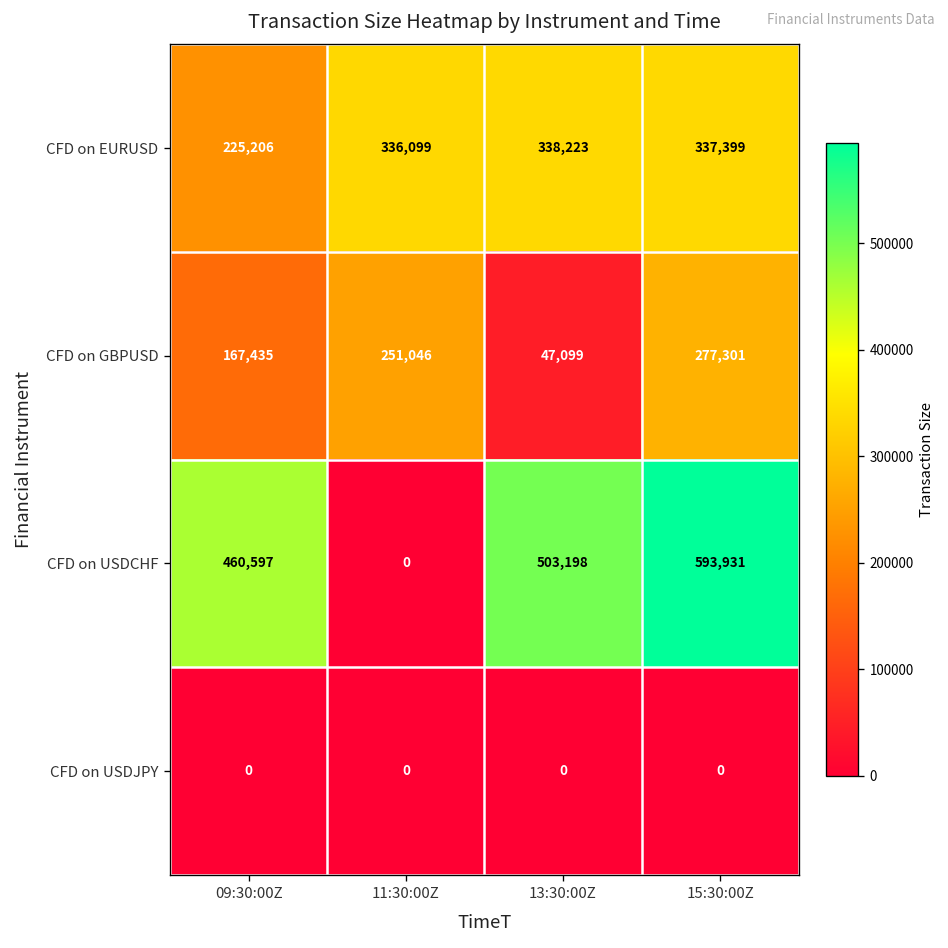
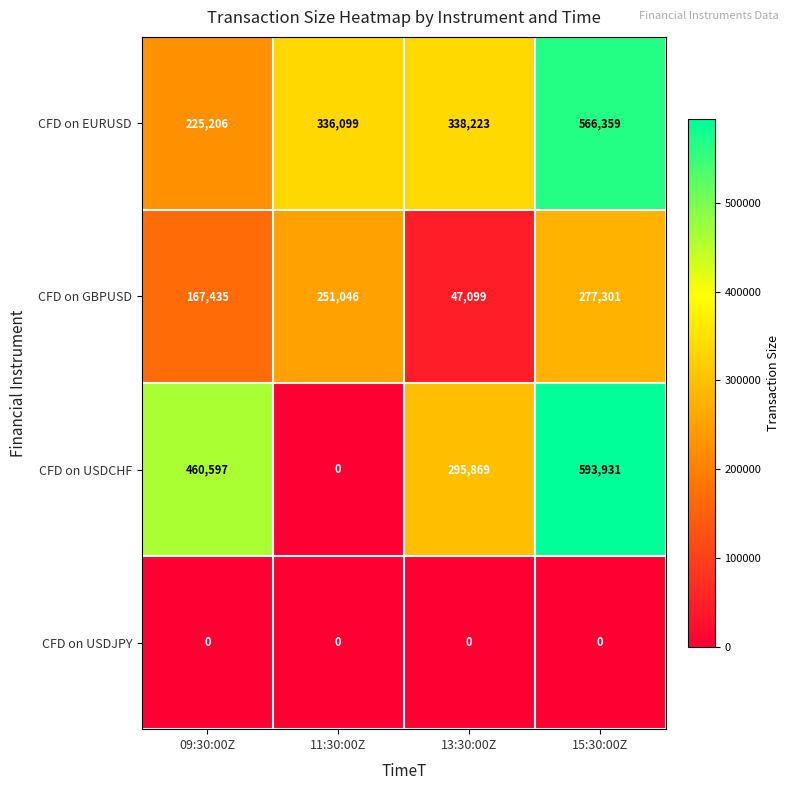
  {
    "CFD on EURUSD": {
      "09:30:00Z": "225,206",
      "11:30:00Z": "336,099",
      "13:30:00Z": "338,223",
-     "15:30:00Z": "337,399"
+     "15:30:00Z": "566,359"
    },
    "CFD on GBPUSD": {
      "09:30:00Z": "167,435",
      "11:30:00Z": "251,046",
      "13:30:00Z": "47,099",
      "15:30:00Z": "277,301"
    },
    "CFD on USDCHF": {
      "09:30:00Z": "460,597",
      "11:30:00Z": "0",
-     "13:30:00Z": "503,198",
+     "13:30:00Z": "295,869",
      "15:30:00Z": "593,931"
    },
    "CFD on USDJPY": {
      "09:30:00Z": "0",
      "11:30:00Z": "0",
      "13:30:00Z": "0",
      "15:30:00Z": "0"
    }
  }
